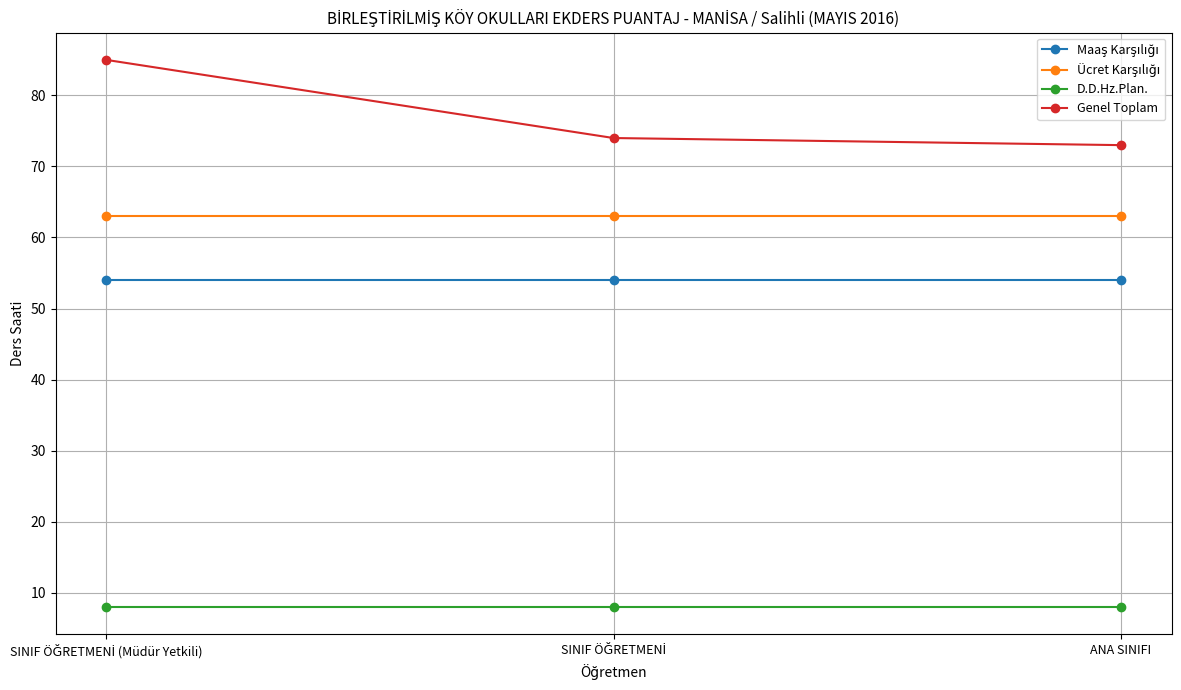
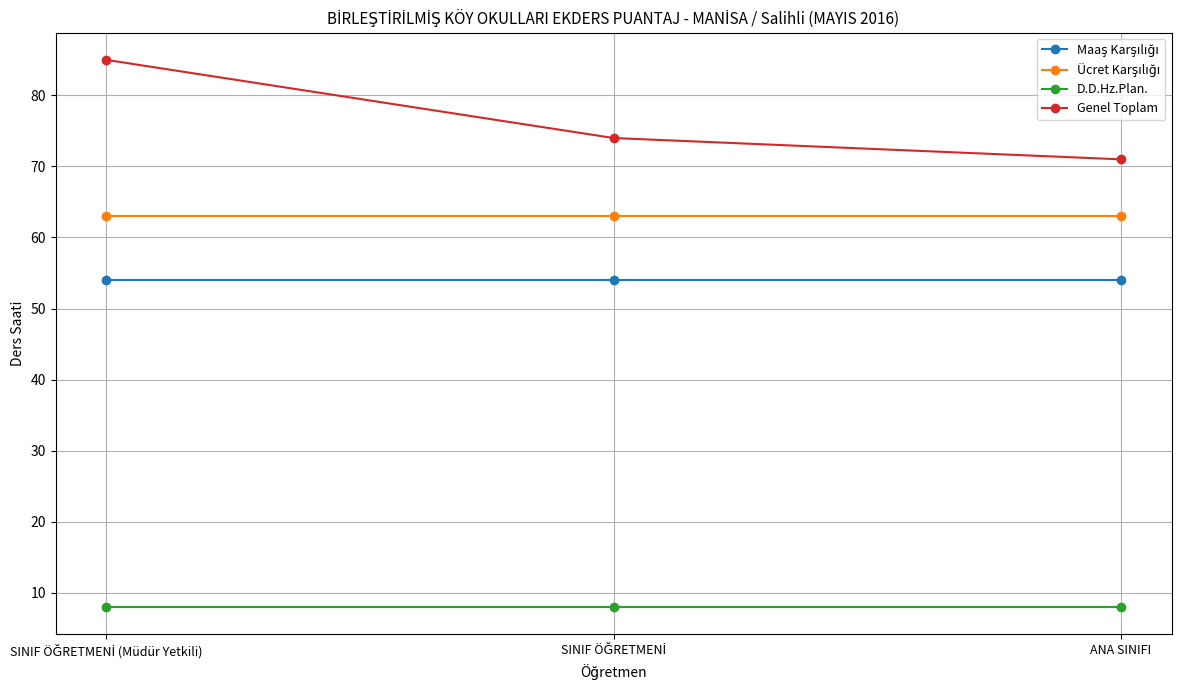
  {
    "Maaş Karşılığı": {
      "SINIF ÖĞRETMENİ (Müdür Yetkili)": 54,
      "SINIF ÖĞRETMENİ": 54,
      "ANA SINIFI": 54
    },
    "Ücret Karşılığı": {
      "SINIF ÖĞRETMENİ (Müdür Yetkili)": 63,
      "SINIF ÖĞRETMENİ": 63,
      "ANA SINIFI": 63
    },
    "D.D.Hz.Plan.": {
      "SINIF ÖĞRETMENİ (Müdür Yetkili)": 8,
      "SINIF ÖĞRETMENİ": 8,
      "ANA SINIFI": 8
    },
    "Genel Toplam": {
      "SINIF ÖĞRETMENİ (Müdür Yetkili)": 85,
      "SINIF ÖĞRETMENİ": 74,
-     "ANA SINIFI": 73
+     "ANA SINIFI": 71
    }
  }
